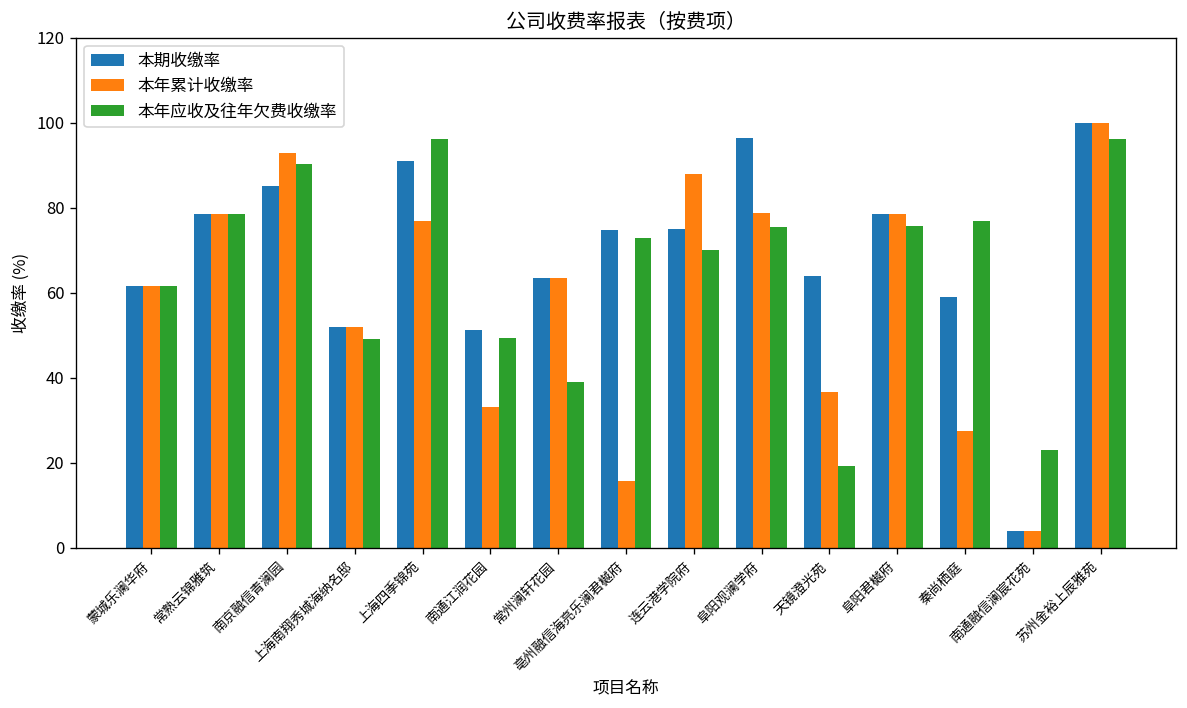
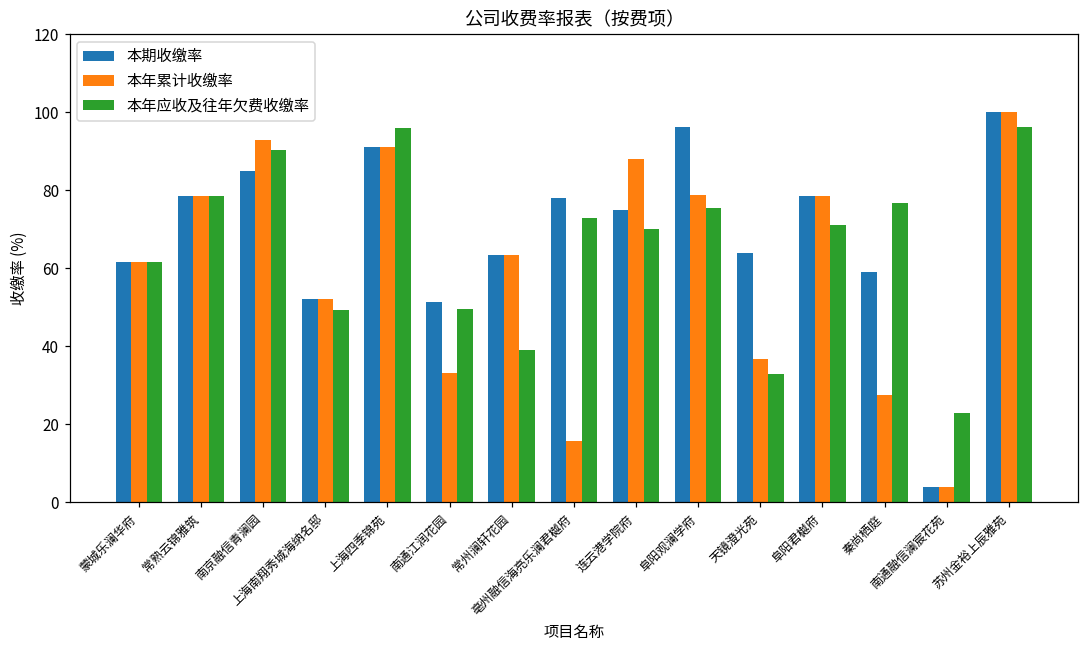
  {
    "本期收缴率": {
      "蒙城乐澜华府": 62,
      "常熟云锦雅筑": 79,
      "南京融信青澜园": 85,
      "上海南翔秀城海纳名邸": 52,
      "上海四季锦苑": 91,
      "南通江润花园": 51,
      "常州澜轩花园": 63,
-     "亳州融信海亮乐澜君樾府": 75,
+     "亳州融信海亮乐澜君樾府": 78,
      "连云港学院府": 75,
      "阜阳观澜学府": 96,
      "天镜澄光苑": 64,
      "阜阳君樾府": 79,
      "秦尚栖庭": 59,
      "南通融信澜宸花苑": 4,
      "苏州金裕上辰雅苑": 100
    },
    "本年累计收缴率": {
      "蒙城乐澜华府": 62,
      "常熟云锦雅筑": 79,
      "南京融信青澜园": 93,
      "上海南翔秀城海纳名邸": 52,
-     "上海四季锦苑": 77,
+     "上海四季锦苑": 91,
      "南通江润花园": 33,
      "常州澜轩花园": 63,
      "亳州融信海亮乐澜君樾府": 16,
      "连云港学院府": 88,
      "阜阳观澜学府": 79,
      "天镜澄光苑": 37,
      "阜阳君樾府": 79,
      "秦尚栖庭": 28,
      "南通融信澜宸花苑": 4,
      "苏州金裕上辰雅苑": 100
    },
    "本年应收及往年欠费收缴率": {
      "蒙城乐澜华府": 62,
      "常熟云锦雅筑": 79,
      "南京融信青澜园": 90,
      "上海南翔秀城海纳名邸": 49,
      "上海四季锦苑": 96,
      "南通江润花园": 49,
      "常州澜轩花园": 39,
      "亳州融信海亮乐澜君樾府": 73,
      "连云港学院府": 70,
      "阜阳观澜学府": 76,
-     "天镜澄光苑": 19,
-     "阜阳君樾府": 76,
+     "天镜澄光苑": 33,
+     "阜阳君樾府": 71,
      "秦尚栖庭": 77,
      "南通融信澜宸花苑": 23,
      "苏州金裕上辰雅苑": 96
    }
  }
